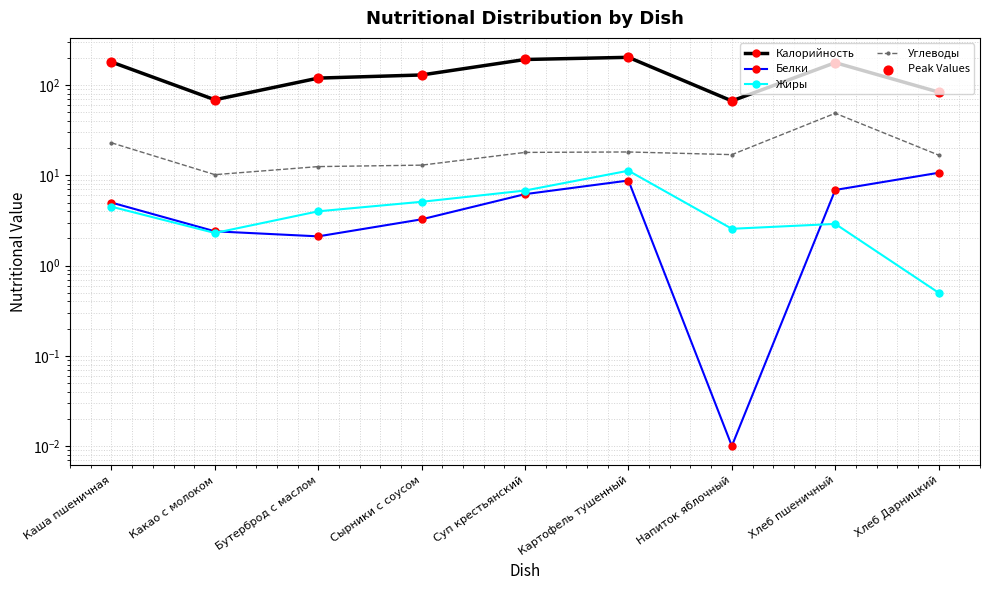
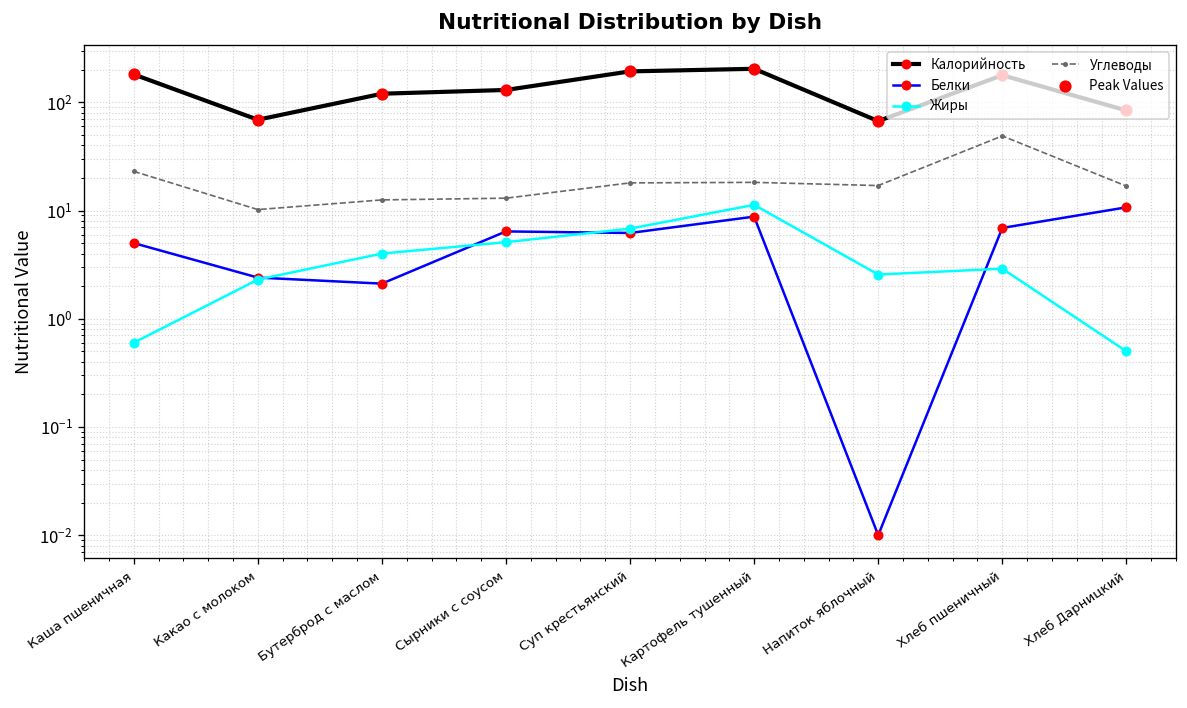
  {
    "Peak Values": {
      "Каша пшеничная": 180,
      "Какао с молоком": 70,
      "Бутерброд с маслом": 120,
      "Сырники с соусом": 130,
      "Суп крестьянский": 190,
      "Картофель тушенный": 200,
      "Напиток яблочный": 70
    },
    "Белки": {
      "Каша пшеничная": 5,
      "Бутерброд с маслом": 2.1,
-     "Сырники с соусом": 3.3,
+     "Сырники с соусом": 6,
      "Суп крестьянский": 6,
      "Картофель тушенный": 9,
      "Напиток яблочный": 0.010,
      "Хлеб пшеничный": 7,
      "Хлеб Дарницкий": 11
    },
    "Жиры": {
-     "Каша пшеничная": 5,
+     "Каша пшеничная": 0.6,
      "Бутерброд с маслом": 4,
      "Сырники с соусом": 5,
      "Суп крестьянский": 7,
      "Картофель тушенный": 11,
      "Напиток яблочный": 2.6,
      "Хлеб пшеничный": 2.9,
      "Хлеб Дарницкий": 0.5
    },
    "Углеводы": {
      "Каша пшеничная": 23,
      "Какао с молоком": 10,
      "Бутерброд с маслом": 13,
      "Сырники с соусом": 13,
      "Суп крестьянский": 18,
      "Картофель тушенный": 18,
      "Напиток яблочный": 17,
      "Хлеб пшеничный": 50,
      "Хлеб Дарницкий": 17
    }
  }
